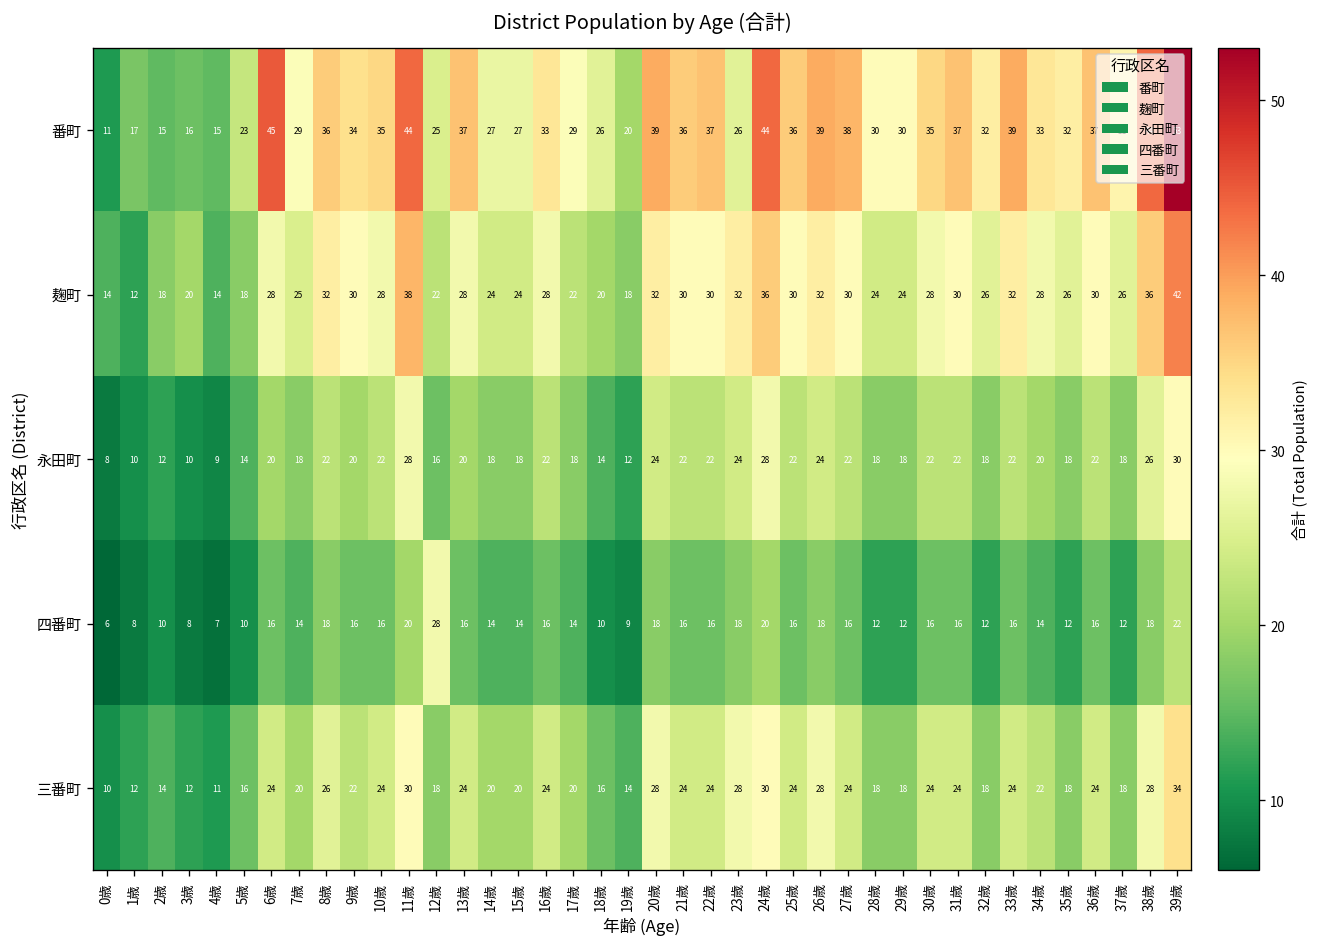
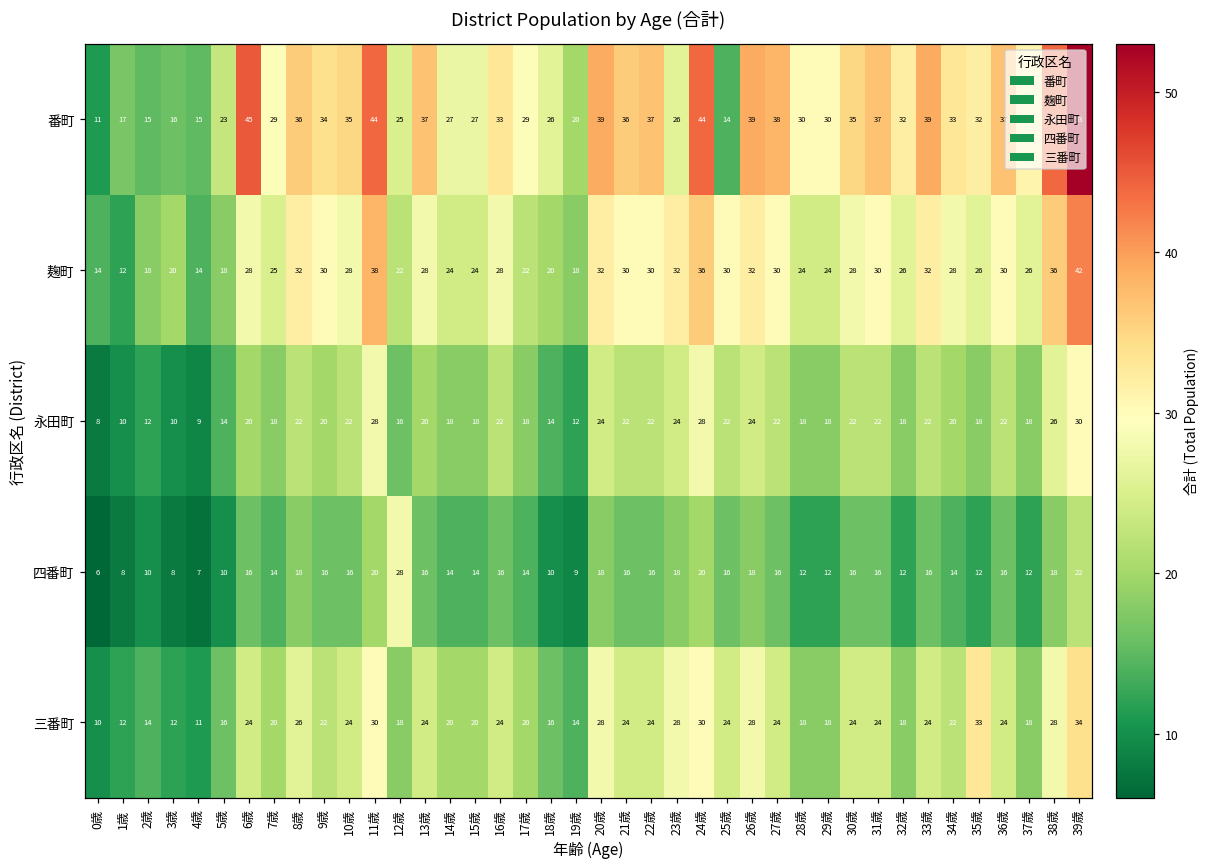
  {
    "番町": {
      "0歳": 11,
      "1歳": 17,
      "2歳": 15,
      "3歳": 16,
      "4歳": 15,
      "5歳": 23,
      "6歳": 45,
      "7歳": 29,
      "8歳": 36,
      "9歳": 34,
      "10歳": 35,
      "11歳": 44,
      "12歳": 25,
      "13歳": 37,
      "14歳": 27,
      "15歳": 27,
      "16歳": 33,
      "17歳": 29,
      "18歳": 26,
      "19歳": 20,
      "20歳": 39,
      "21歳": 36,
      "22歳": 37,
      "23歳": 26,
      "24歳": 44,
-     "25歳": 36,
+     "25歳": 14,
      "26歳": 39,
      "27歳": 38,
      "28歳": 30,
      "29歳": 30,
      "30歳": 35,
      "31歳": 37,
      "32歳": 32,
      "33歳": 39,
      "34歳": 33,
      "35歳": 32
    },
    "麹町": {
      "0歳": 14,
      "1歳": 12,
      "2歳": 18,
      "3歳": 20,
      "4歳": 14,
      "5歳": 18,
      "6歳": 28,
      "7歳": 25,
      "8歳": 32,
      "9歳": 30,
      "10歳": 28,
      "11歳": 38,
      "12歳": 22,
      "13歳": 28,
      "14歳": 24,
      "15歳": 24,
      "16歳": 28,
      "17歳": 22,
      "18歳": 20,
      "19歳": 18,
      "20歳": 32,
      "21歳": 30,
      "22歳": 30,
      "23歳": 32,
      "24歳": 36,
      "25歳": 30,
      "26歳": 32,
      "27歳": 30,
      "28歳": 24,
      "29歳": 24,
      "30歳": 28,
      "31歳": 30,
      "32歳": 26,
      "33歳": 32,
      "34歳": 28,
      "35歳": 26,
      "36歳": 30,
      "37歳": 26,
      "38歳": 36,
      "39歳": 42
    },
    "永田町": {
      "0歳": 8,
      "1歳": 10,
      "2歳": 12,
      "3歳": 10,
      "4歳": 9,
      "5歳": 14,
      "6歳": 20,
      "7歳": 18,
      "8歳": 22,
      "9歳": 20,
      "10歳": 22,
      "11歳": 28,
      "12歳": 16,
      "13歳": 20,
      "14歳": 18,
      "15歳": 18,
      "16歳": 22,
      "17歳": 18,
      "18歳": 14,
      "19歳": 12,
      "20歳": 24,
      "21歳": 22,
      "22歳": 22,
      "23歳": 24,
      "24歳": 28,
      "25歳": 22,
      "26歳": 24,
      "27歳": 22,
      "28歳": 18,
      "29歳": 18,
      "30歳": 22,
      "31歳": 22,
      "32歳": 18,
      "33歳": 22,
      "34歳": 20,
      "35歳": 18,
      "36歳": 22,
      "37歳": 18,
      "38歳": 26,
      "39歳": 30
    },
    "四番町": {
      "0歳": 6,
      "1歳": 8,
      "2歳": 10,
      "3歳": 8,
      "4歳": 7,
      "5歳": 10,
      "6歳": 16,
      "7歳": 14,
      "8歳": 18,
      "9歳": 16,
      "10歳": 16,
      "11歳": 20,
      "12歳": 28,
      "13歳": 16,
      "14歳": 14,
      "15歳": 14,
      "16歳": 16,
      "17歳": 14,
      "18歳": 10,
      "19歳": 9,
      "20歳": 18,
      "21歳": 16,
      "22歳": 16,
      "23歳": 18,
      "24歳": 20,
      "25歳": 16,
      "26歳": 18,
      "27歳": 16,
      "28歳": 12,
      "29歳": 12,
      "30歳": 16,
      "31歳": 16,
      "32歳": 12,
      "33歳": 16,
      "34歳": 14,
      "35歳": 12,
      "36歳": 16,
      "37歳": 12,
      "38歳": 18,
      "39歳": 22
    },
    "三番町": {
      "0歳": 10,
      "1歳": 12,
      "2歳": 14,
      "3歳": 12,
      "4歳": 11,
      "5歳": 16,
      "6歳": 24,
      "7歳": 20,
      "8歳": 26,
      "9歳": 22,
      "10歳": 24,
      "11歳": 30,
      "12歳": 18,
      "13歳": 24,
      "14歳": 20,
      "15歳": 20,
      "16歳": 24,
      "17歳": 20,
      "18歳": 16,
      "19歳": 14,
      "20歳": 28,
      "21歳": 24,
      "22歳": 24,
      "23歳": 28,
      "24歳": 30,
      "25歳": 24,
      "26歳": 28,
      "27歳": 24,
      "28歳": 18,
      "29歳": 18,
      "30歳": 24,
      "31歳": 24,
      "32歳": 18,
      "33歳": 24,
      "34歳": 22,
-     "35歳": 18,
+     "35歳": 33,
      "36歳": 24,
      "37歳": 18,
      "38歳": 28,
      "39歳": 34
    }
  }
